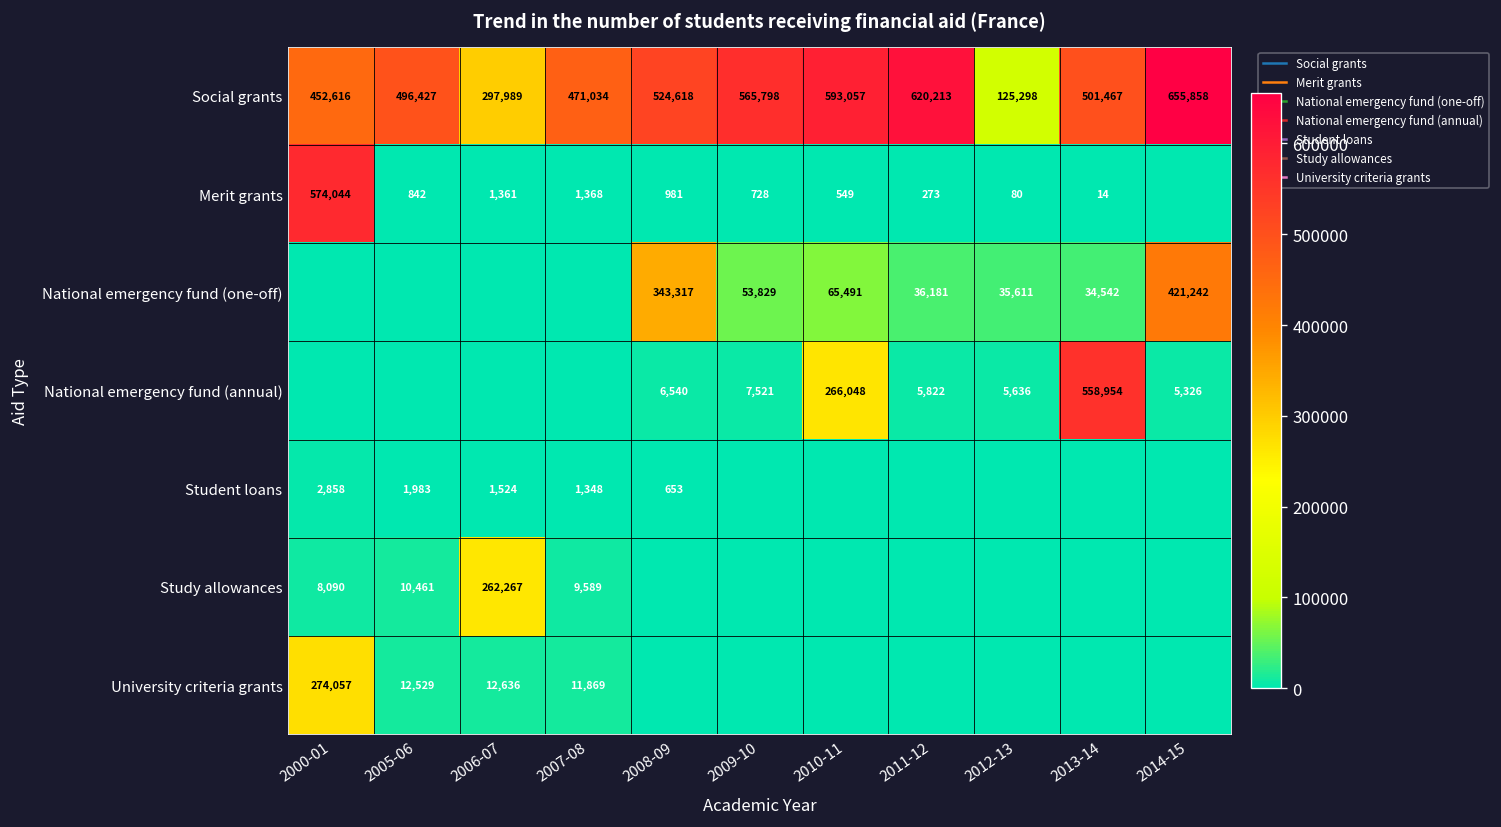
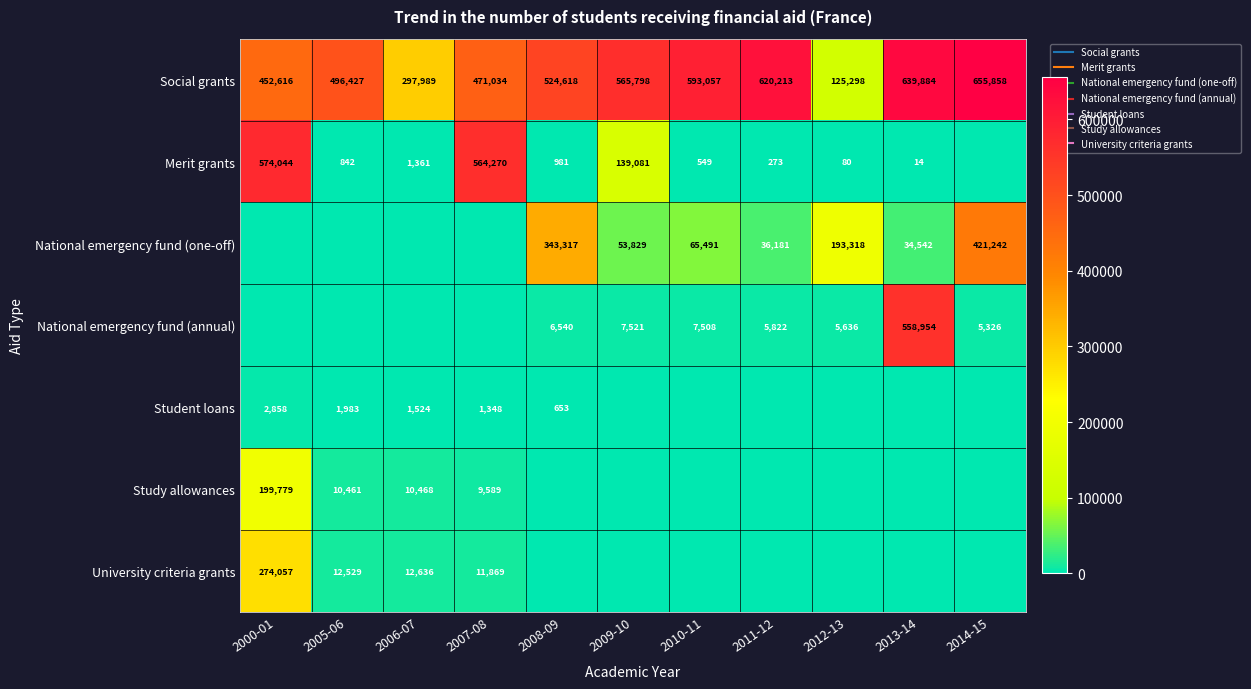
  {
    "Social grants": {
      "2000-01": "452,616",
      "2005-06": "496,427",
      "2006-07": "297,989",
      "2007-08": "471,034",
      "2008-09": "524,618",
      "2009-10": "565,798",
      "2010-11": "593,057",
      "2011-12": "620,213",
      "2012-13": "125,298",
-     "2013-14": "501,467",
+     "2013-14": "639,884",
      "2014-15": "655,858"
    },
    "Merit grants": {
      "2000-01": "574,044",
      "2005-06": "842",
      "2006-07": "1,361",
-     "2007-08": "1,368",
+     "2007-08": "564,270",
      "2008-09": "981",
-     "2009-10": "728",
+     "2009-10": "139,081",
      "2010-11": "549",
      "2011-12": "273",
      "2012-13": "80",
      "2013-14": "14"
    },
    "National emergency fund (one-off)": {
      "2008-09": "343,317",
      "2009-10": "53,829",
      "2010-11": "65,491",
      "2011-12": "36,181",
-     "2012-13": "35,611",
+     "2012-13": "193,318",
      "2013-14": "34,542",
      "2014-15": "421,242"
    },
    "National emergency fund (annual)": {
      "2008-09": "6,540",
      "2009-10": "7,521",
-     "2010-11": "266,048",
+     "2010-11": "7,508",
      "2011-12": "5,822",
      "2012-13": "5,636",
      "2013-14": "558,954",
      "2014-15": "5,326"
    },
    "Student loans": {
      "2000-01": "2,858",
      "2005-06": "1,983",
      "2006-07": "1,524",
      "2007-08": "1,348",
      "2008-09": "653"
    },
    "Study allowances": {
-     "2000-01": "8,090",
+     "2000-01": "199,779",
      "2005-06": "10,461",
-     "2006-07": "262,267",
+     "2006-07": "10,468",
      "2007-08": "9,589"
    },
    "University criteria grants": {
      "2000-01": "274,057",
      "2005-06": "12,529",
      "2006-07": "12,636",
      "2007-08": "11,869"
    }
  }
